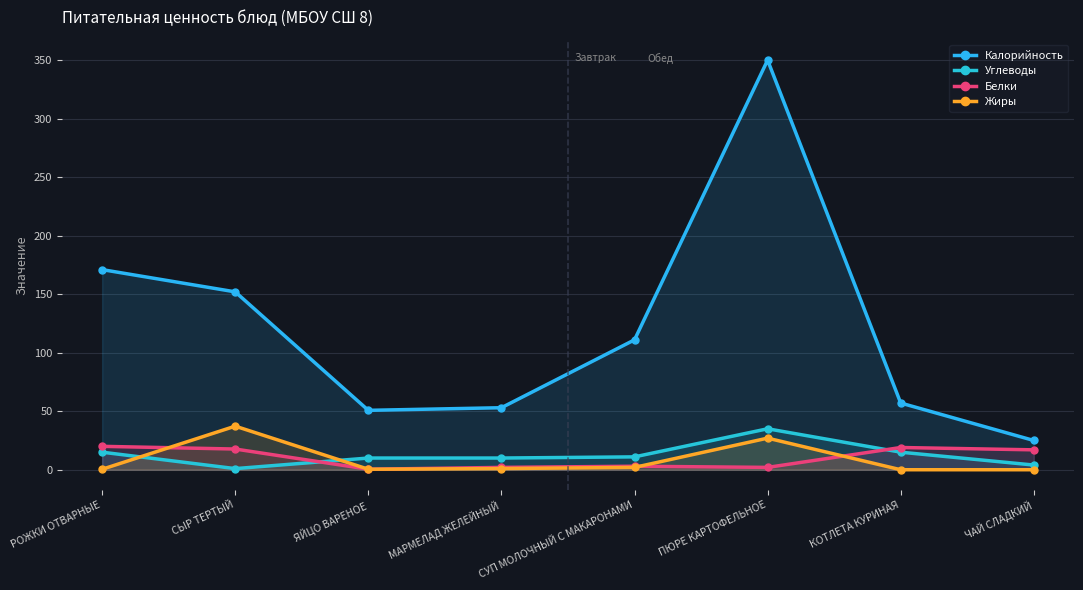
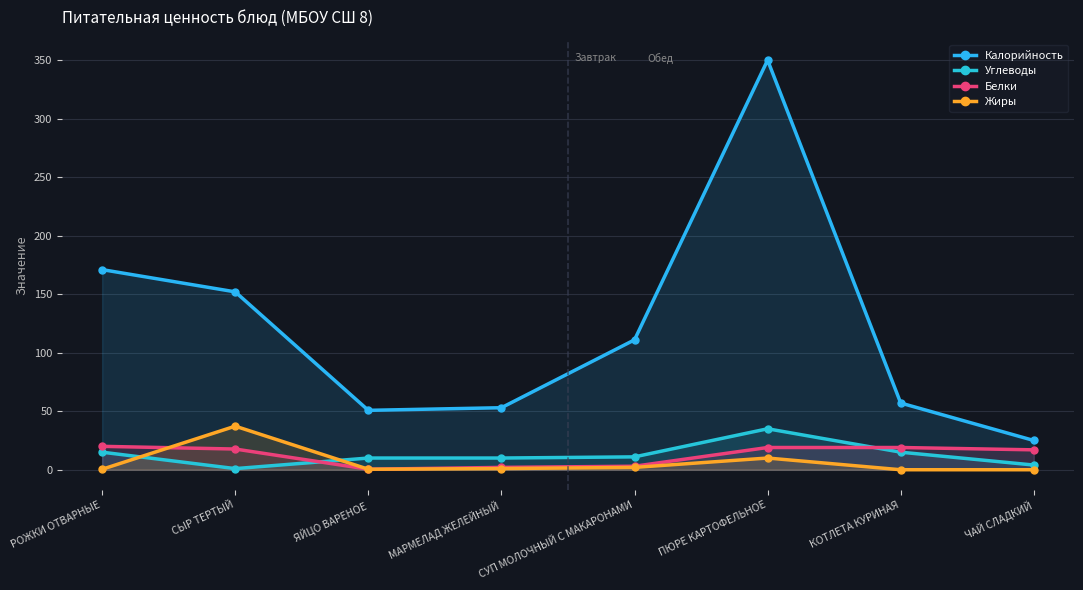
  {
    "Белки": {
      "РОЖКИ ОТВАРНЫЕ": 20,
      "СЫР ТЕРТЫЙ": 18,
-     "ПЮРЕ КАРТОФЕЛЬНОЕ": 2,
+     "ПЮРЕ КАРТОФЕЛЬНОЕ": 19,
      "КОТЛЕТА КУРИНАЯ": 19,
      "ЧАЙ СЛАДКИЙ": 17
    },
    "Жиры": {
      "РОЖКИ ОТВАРНЫЕ": 0,
      "СЫР ТЕРТЫЙ": 37,
-     "ПЮРЕ КАРТОФЕЛЬНОЕ": 27,
+     "ПЮРЕ КАРТОФЕЛЬНОЕ": 10,
      "КОТЛЕТА КУРИНАЯ": 0,
      "ЧАЙ СЛАДКИЙ": 0
    }
  }
